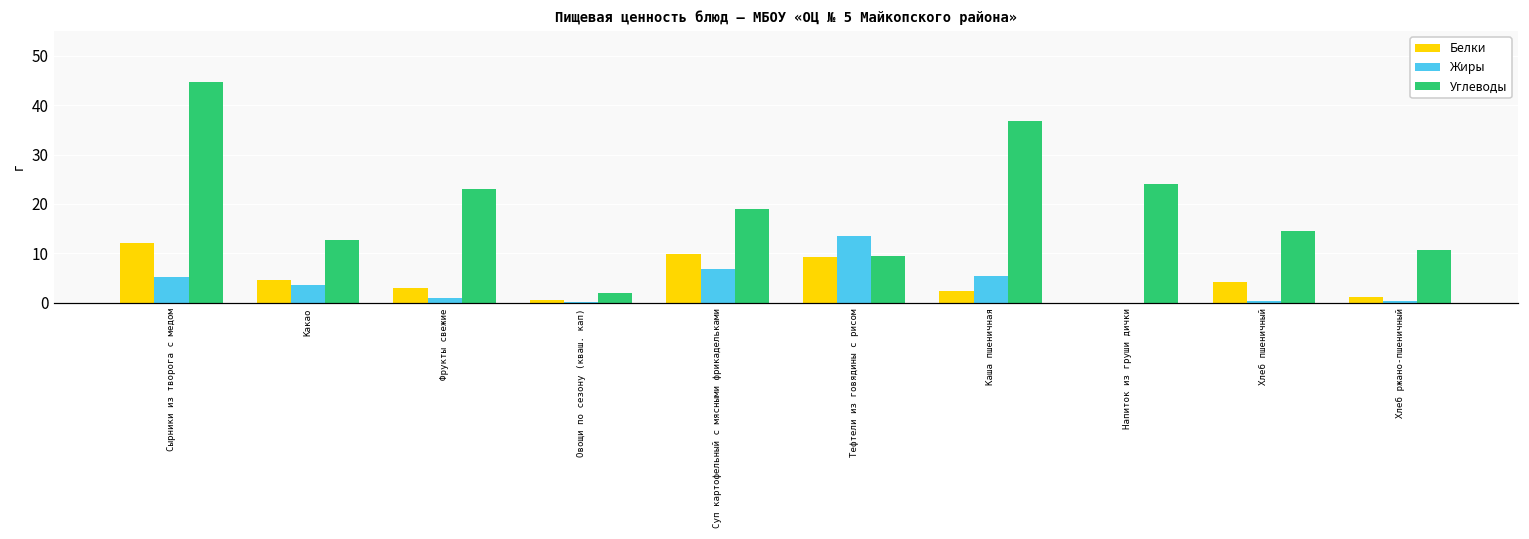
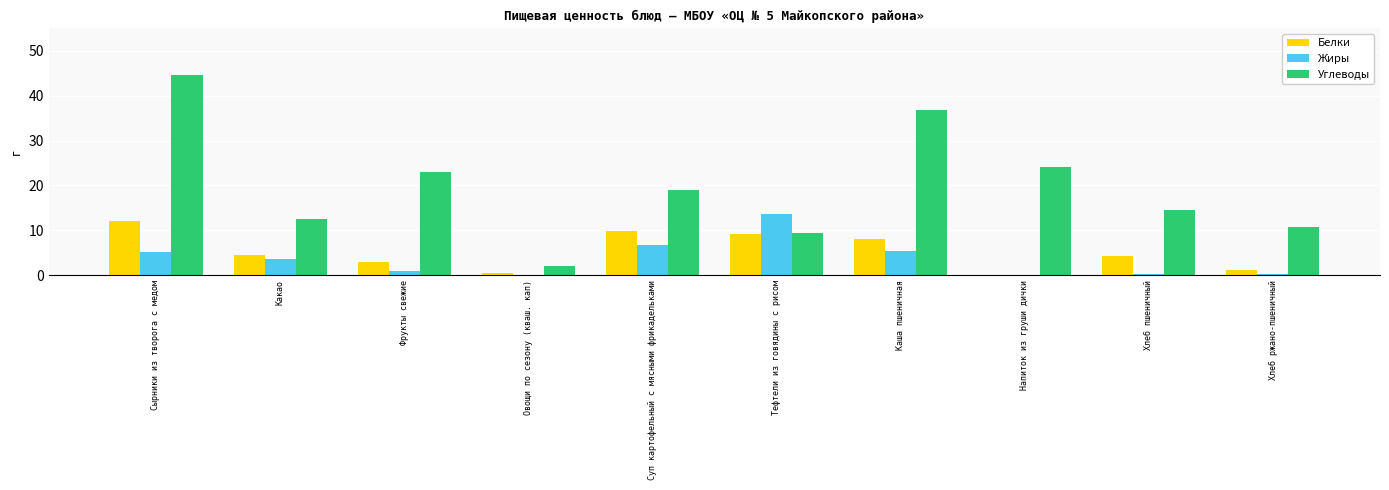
  {
    "Белки": {
      "Сырники из творога с медом": 12,
      "Какао": 5,
      "Фрукты свежие": 3,
      "Суп картофельный с мясными фрикадельками": 10,
      "Тефтели из говядины с рисом": 9,
-     "Каша пшеничная": 2,
+     "Каша пшеничная": 8,
      "Напиток из груши дички": 0,
      "Хлеб пшеничный": 4,
      "Хлеб ржано-пшеничный": 1
    },
    "Жиры": {
      "Сырники из творога с медом": 5,
      "Какао": 4,
      "Фрукты свежие": 1,
      "Суп картофельный с мясными фрикадельками": 7,
      "Тефтели из говядины с рисом": 14,
      "Каша пшеничная": 5,
      "Напиток из груши дички": 0
    },
    "Углеводы": {
      "Сырники из творога с медом": 45,
      "Какао": 13,
      "Фрукты свежие": 23,
      "Овощи по сезону (кваш. кап)": 2,
      "Суп картофельный с мясными фрикадельками": 19,
      "Тефтели из говядины с рисом": 9,
      "Каша пшеничная": 37,
      "Напиток из груши дички": 24,
      "Хлеб пшеничный": 15,
      "Хлеб ржано-пшеничный": 11
    }
  }
